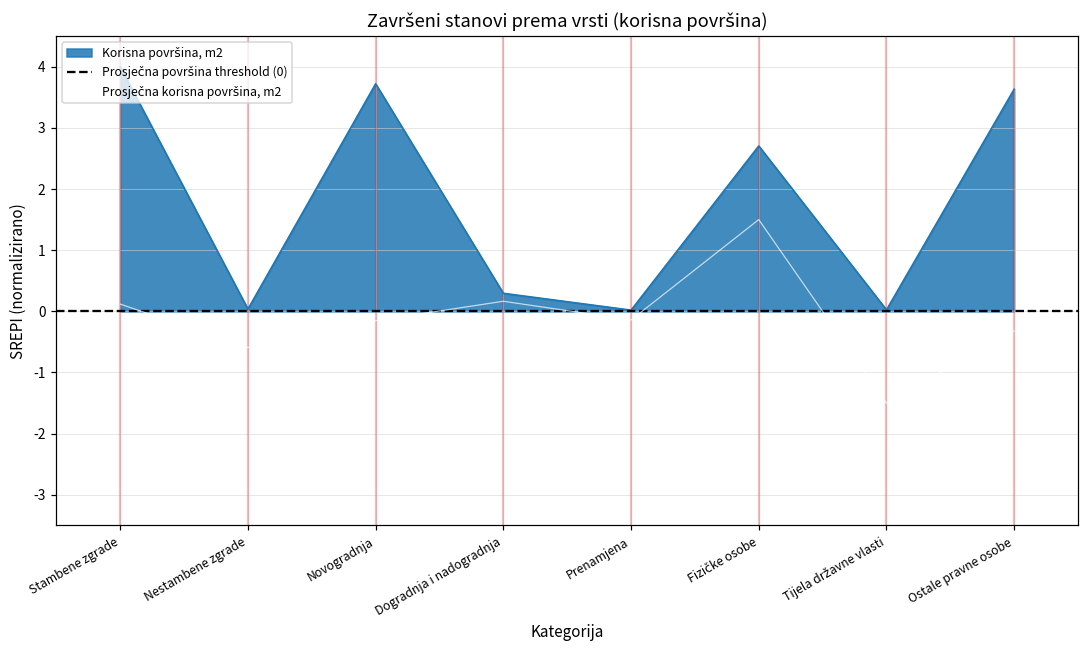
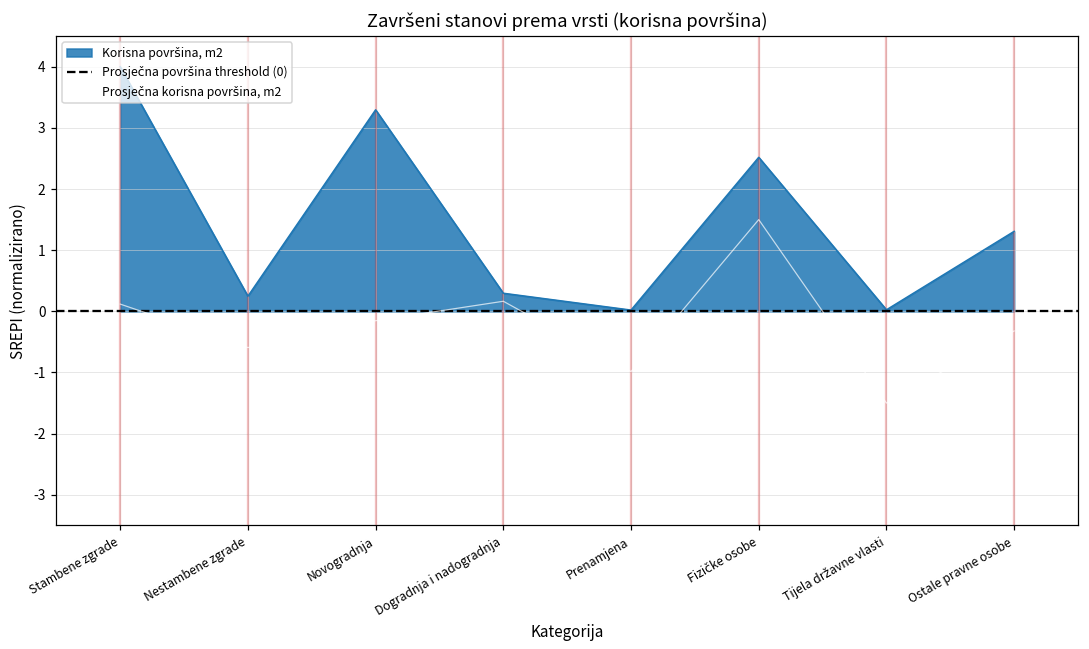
  {
    "Korisna površina, m2": {
-     "Nestambene zgrade": 0.0,
-     "Novogradnja": 3.7,
+     "Nestambene zgrade": 0.2,
+     "Novogradnja": 3.3,
      "Dogradnja i nadogradnja": 0.3,
      "Prenamjena": 0.0,
-     "Fizičke osobe": 2.7,
+     "Fizičke osobe": 2.5,
      "Tijela državne vlasti": 0.0,
-     "Ostale pravne osobe": 3.6
+     "Ostale pravne osobe": 1.3
    },
    "Prosječna korisna površina, m2": {
      "Stambene zgrade": 0.1,
      "Nestambene zgrade": -0.6,
      "Novogradnja": -0.2,
      "Dogradnja i nadogradnja": 0.2,
-     "Prenamjena": -0.1,
+     "Prenamjena": -1.0,
      "Fizičke osobe": 1.5,
      "Tijela državne vlasti": -1.5,
      "Ostale pravne osobe": -0.3
    }
  }
